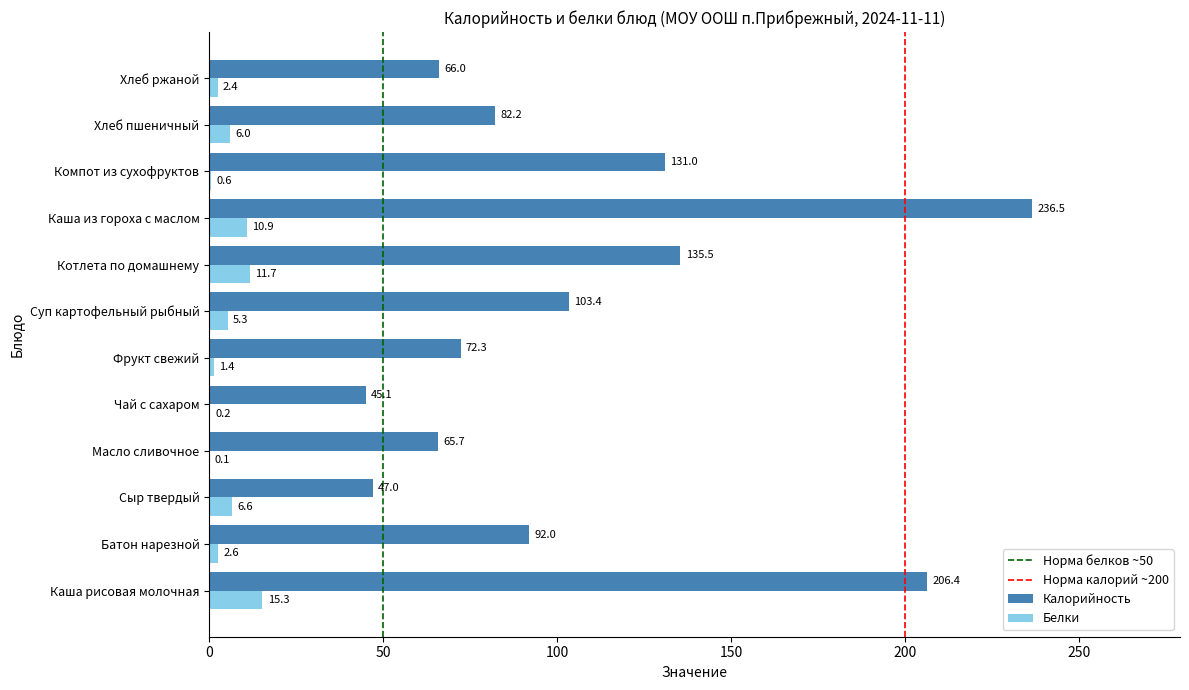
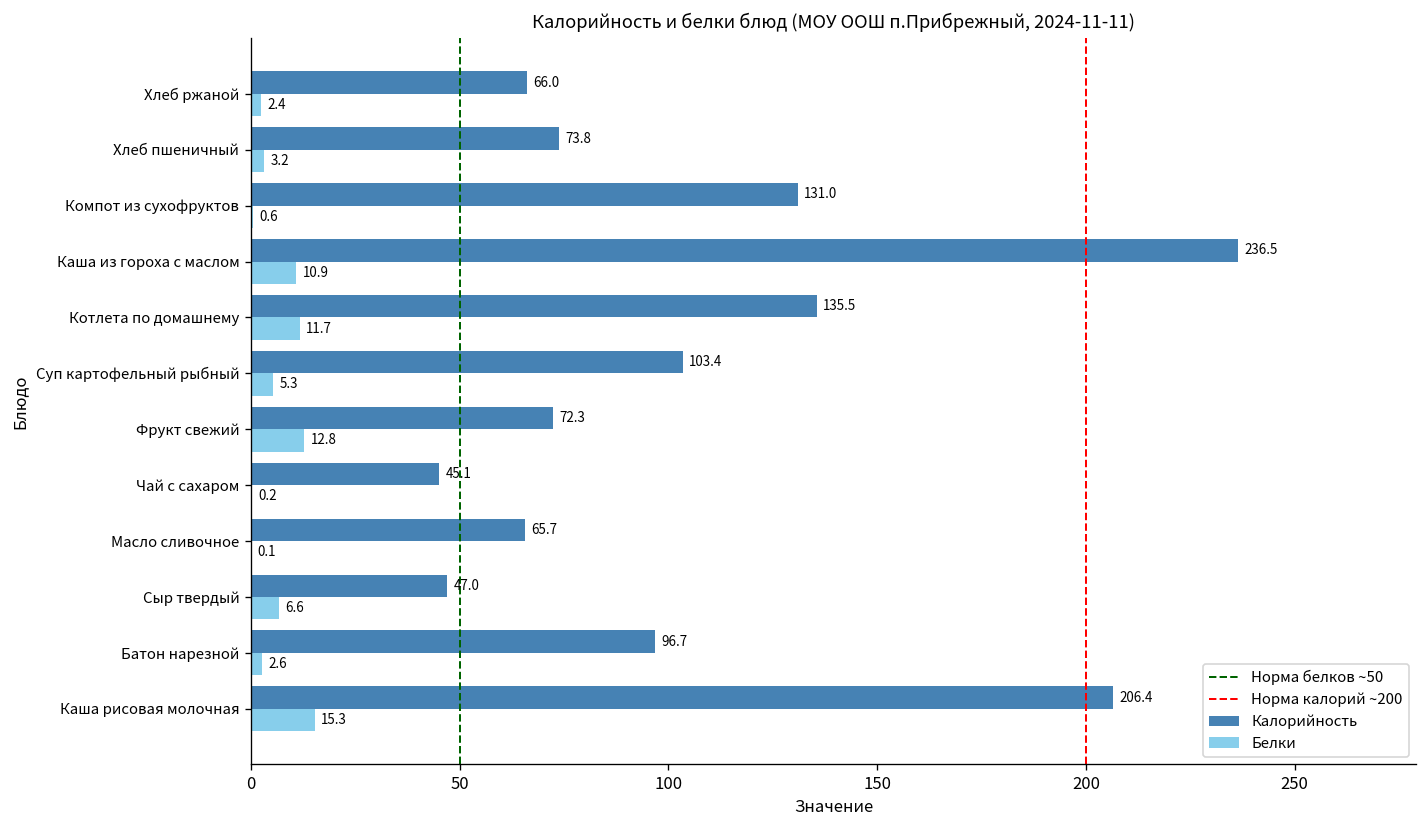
  {
    "Калорийность": {
      "Хлеб ржаной": 66.0,
-     "Хлеб пшеничный": 82.2,
+     "Хлеб пшеничный": 73.8,
      "Компот из сухофруктов": 131.0,
      "Каша из гороха с маслом": 236.5,
      "Котлета по домашнему": 135.5,
      "Суп картофельный рыбный": 103.4,
      "Фрукт свежий": 72.3,
      "Чай с сахаром": 45.1,
      "Масло сливочное": 65.7,
      "Сыр твердый": 47.0,
-     "Батон нарезной": 92.0,
+     "Батон нарезной": 96.7,
      "Каша рисовая молочная": 206.4
    },
    "Белки": {
      "Хлеб ржаной": 2.4,
-     "Хлеб пшеничный": 6.0,
+     "Хлеб пшеничный": 3.2,
      "Компот из сухофруктов": 0.6,
      "Каша из гороха с маслом": 10.9,
      "Котлета по домашнему": 11.7,
      "Суп картофельный рыбный": 5.3,
-     "Фрукт свежий": 1.4,
+     "Фрукт свежий": 12.8,
      "Чай с сахаром": 0.2,
      "Масло сливочное": 0.1,
      "Сыр твердый": 6.6,
      "Батон нарезной": 2.6,
      "Каша рисовая молочная": 15.3
    }
  }
